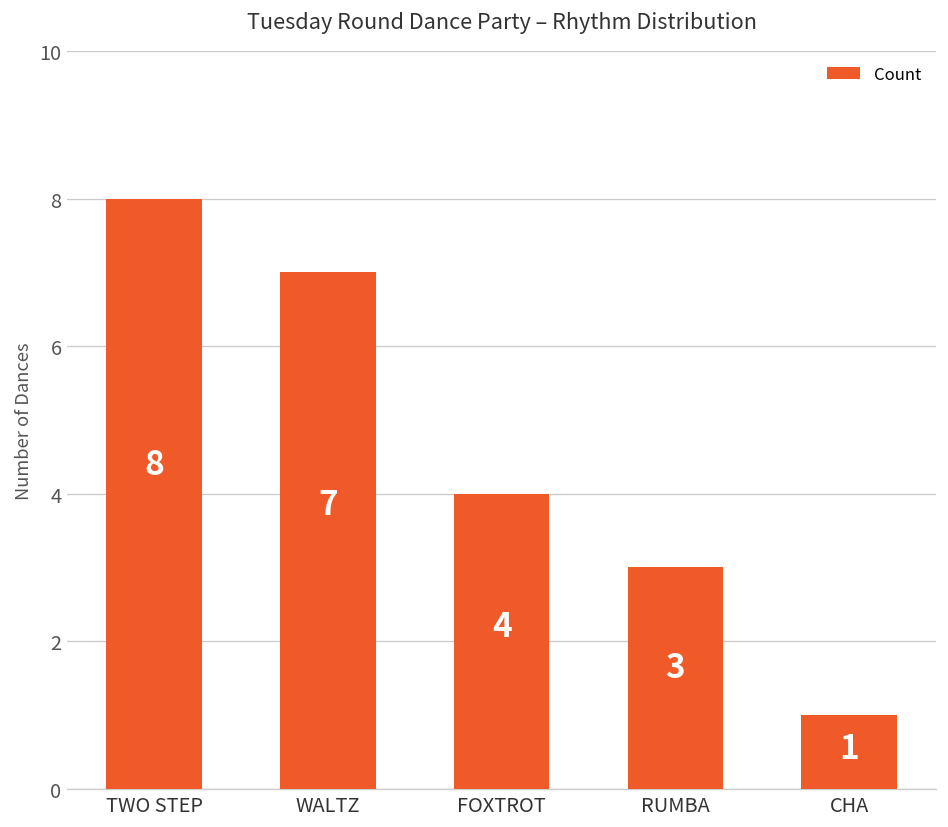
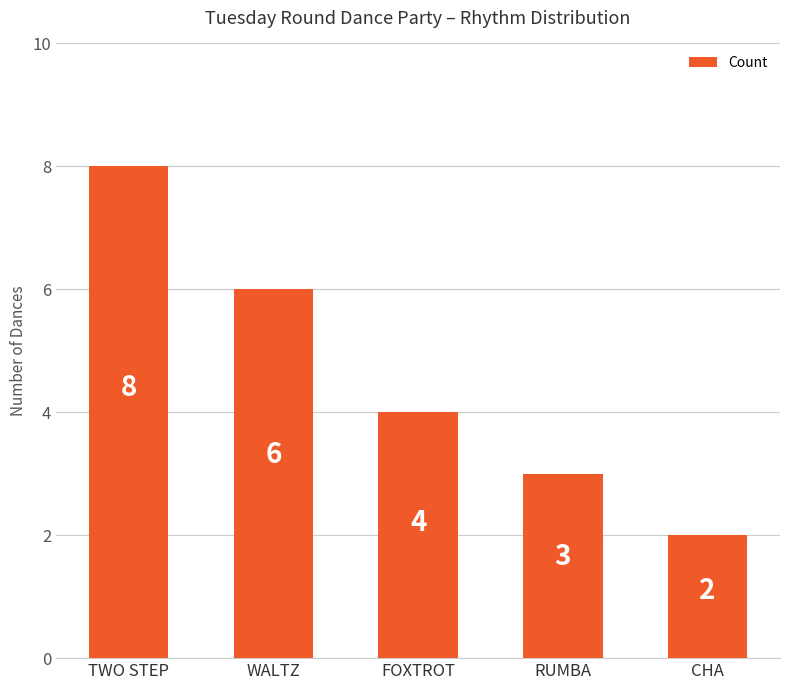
  {
    "TWO STEP": 8,
-   "WALTZ": 7,
+   "WALTZ": 6,
    "FOXTROT": 4,
    "RUMBA": 3,
-   "CHA": 1
+   "CHA": 2
  }
